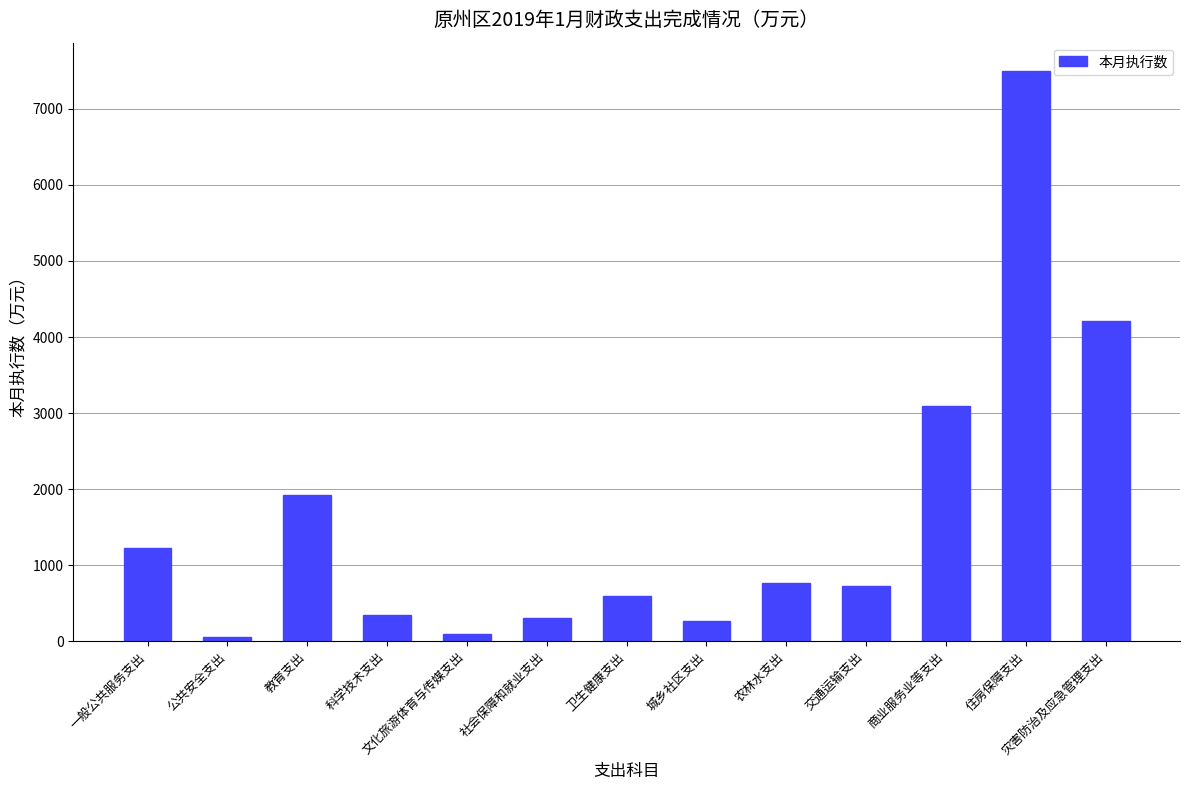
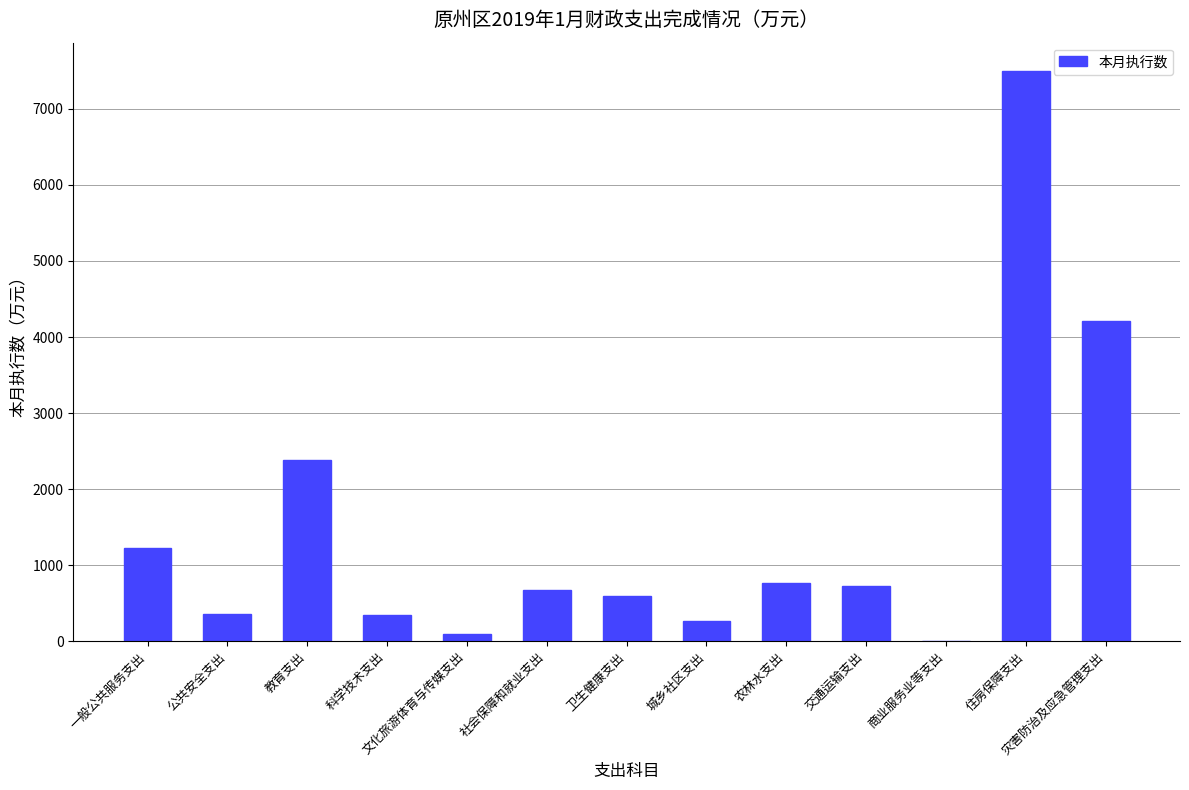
  {
    "一般公共服务支出": 1200,
-   "公共安全支出": 100,
-   "教育支出": 1900,
+   "公共安全支出": 400,
+   "教育支出": 2400,
    "科学技术支出": 300,
    "文化旅游体育与传媒支出": 100,
-   "社会保障和就业支出": 300,
+   "社会保障和就业支出": 700,
    "卫生健康支出": 600,
    "城乡社区支出": 300,
    "农林水支出": 800,
    "交通运输支出": 700,
-   "商业服务业等支出": 3100,
+   "商业服务业等支出": 0,
    "住房保障支出": 7500,
    "灾害防治及应急管理支出": 4200
  }
